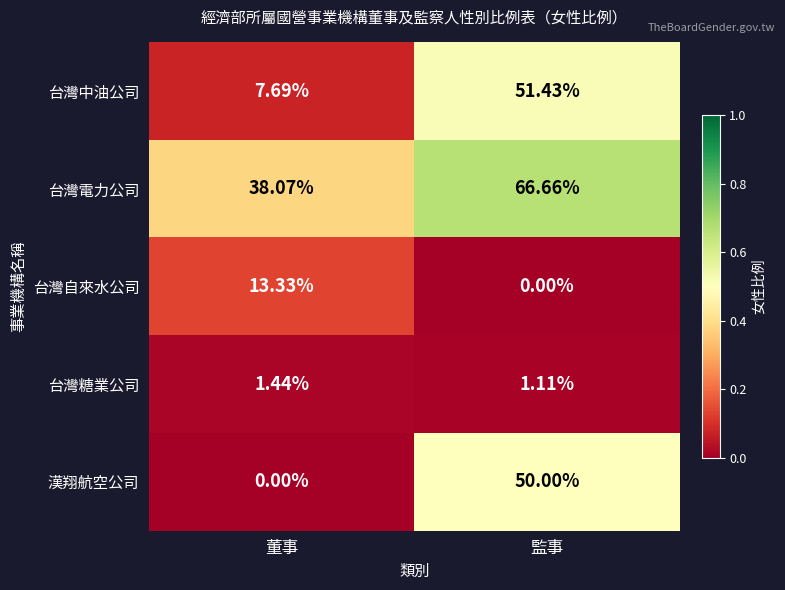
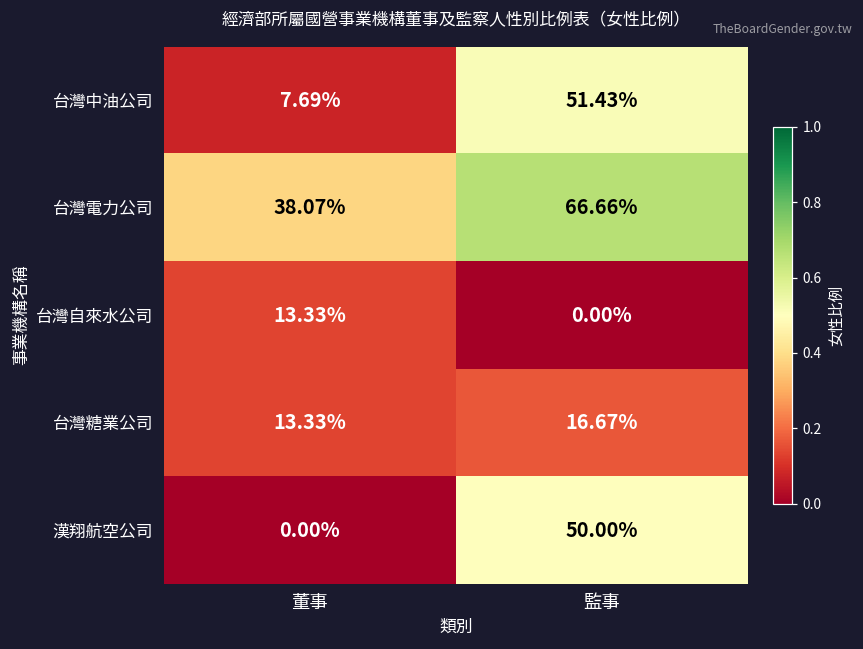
  {
    "台灣中油公司": {
      "董事": "7.69%",
      "監事": "51.43%"
    },
    "台灣電力公司": {
      "董事": "38.07%",
      "監事": "66.66%"
    },
    "台灣自來水公司": {
      "董事": "13.33%",
      "監事": "0.00%"
    },
    "台灣糖業公司": {
-     "董事": "1.44%",
-     "監事": "1.11%"
+     "董事": "13.33%",
+     "監事": "16.67%"
    },
    "漢翔航空公司": {
      "董事": "0.00%",
      "監事": "50.00%"
    }
  }
